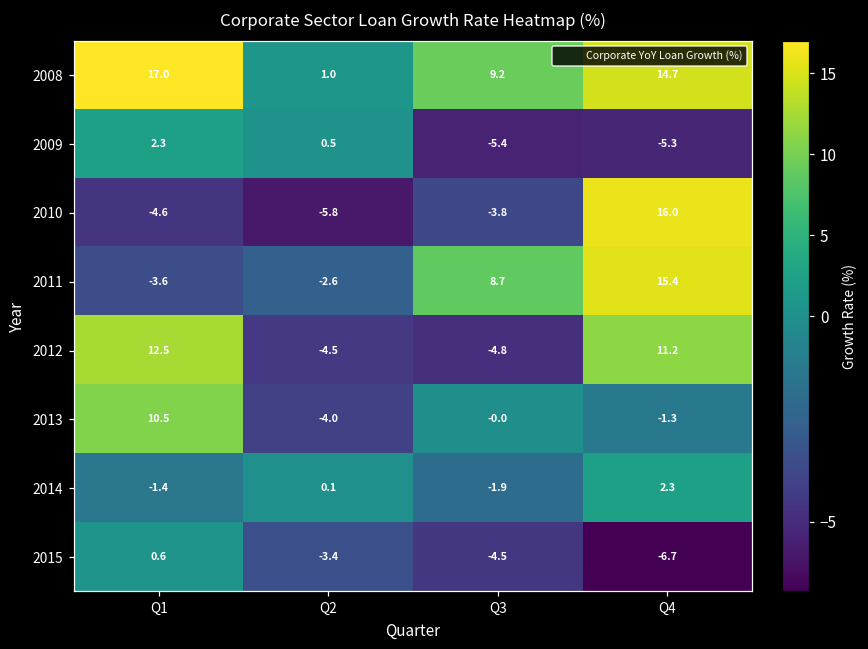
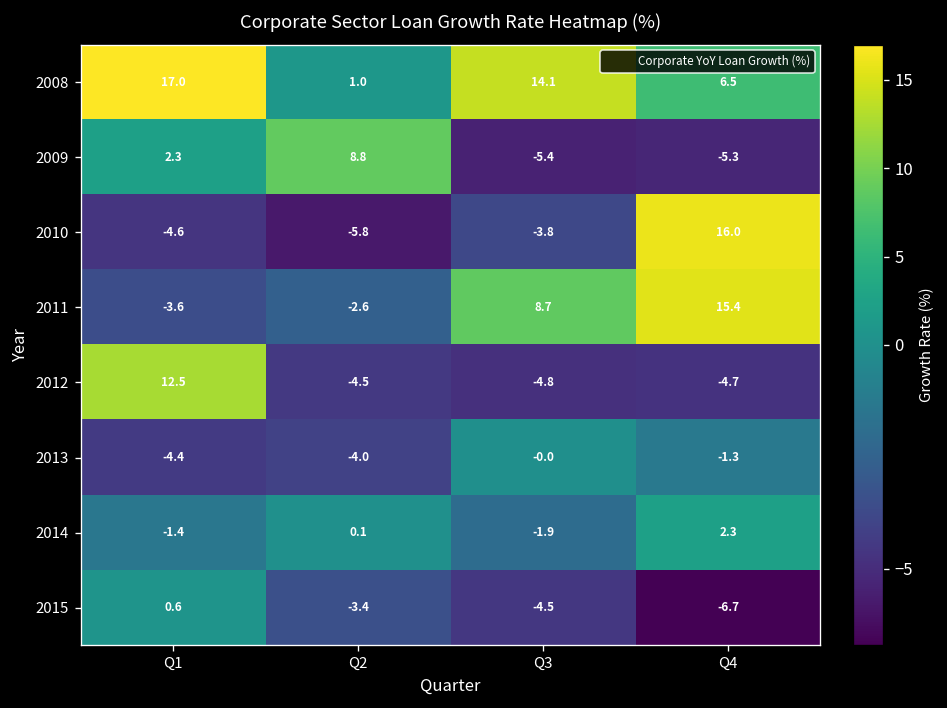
  {
    "2008": {
      "Q1": 17.0,
      "Q2": 1.0,
-     "Q3": 9.2,
-     "Q4": 14.7
+     "Q3": 14.1,
+     "Q4": 6.5
    },
    "2009": {
      "Q1": 2.3,
-     "Q2": 0.5,
+     "Q2": 8.8,
      "Q3": -5.4,
      "Q4": -5.3
    },
    "2010": {
      "Q1": -4.6,
      "Q2": -5.8,
      "Q3": -3.8,
      "Q4": 16.0
    },
    "2011": {
      "Q1": -3.6,
      "Q2": -2.6,
      "Q3": 8.7,
      "Q4": 15.4
    },
    "2012": {
      "Q1": 12.5,
      "Q2": -4.5,
      "Q3": -4.8,
-     "Q4": 11.2
+     "Q4": -4.7
    },
    "2013": {
-     "Q1": 10.5,
+     "Q1": -4.4,
      "Q2": -4.0,
      "Q3": -0.0,
      "Q4": -1.3
    },
    "2014": {
      "Q1": -1.4,
      "Q2": 0.1,
      "Q3": -1.9,
      "Q4": 2.3
    },
    "2015": {
      "Q1": 0.6,
      "Q2": -3.4,
      "Q3": -4.5,
      "Q4": -6.7
    }
  }
